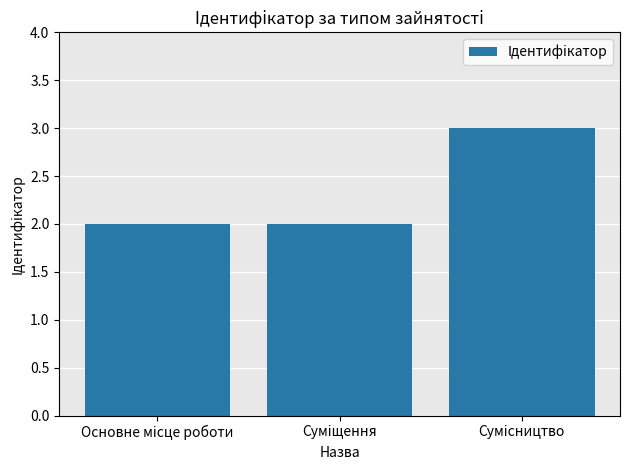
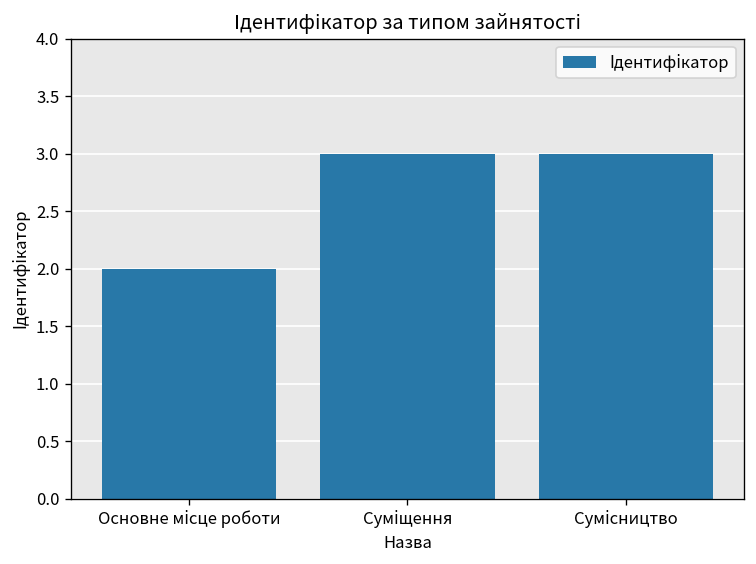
  {
    "Основне місце роботи": 2,
-   "Суміщення": 2,
+   "Суміщення": 3,
    "Сумісництво": 3
  }
